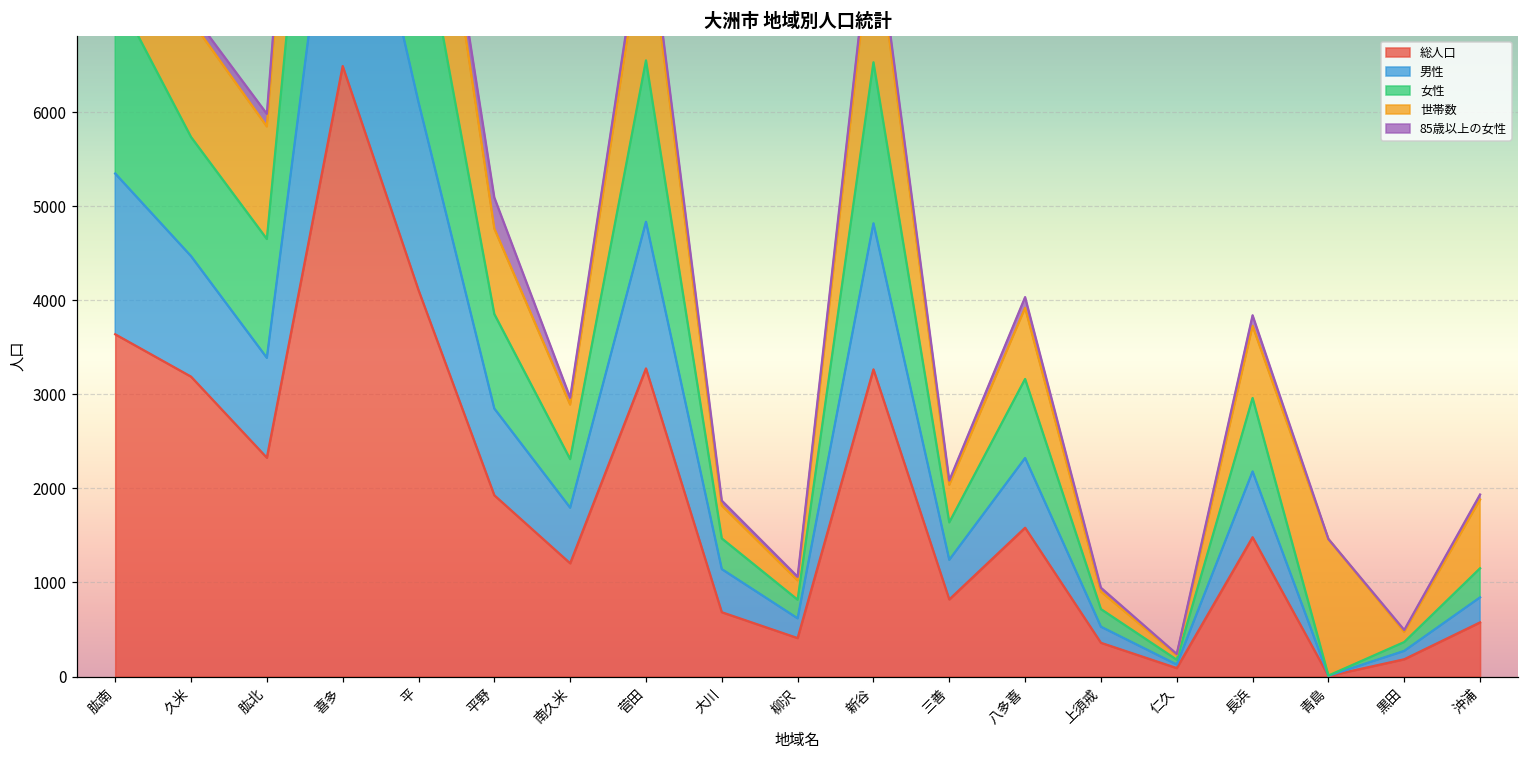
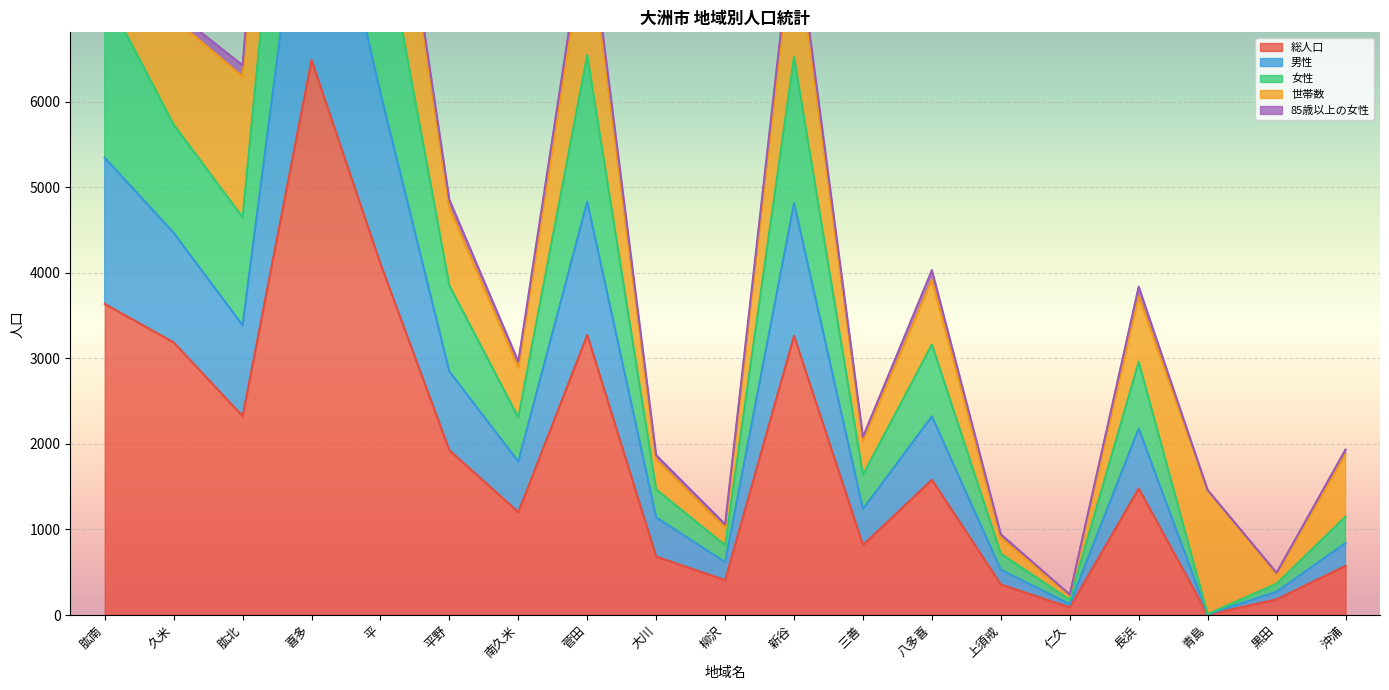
  {
    "総人口": {
      "肱南": 3600,
      "久米": 3200,
      "肱北": 2300,
      "喜多": 6500,
      "平": 4100,
      "平野": 1900,
      "南久米": 1200,
      "菅田": 3300,
      "大川": 700,
      "柳沢": 400,
      "新谷": 3300,
      "三善": 800,
      "八多喜": 1600,
      "上須戒": 400,
      "仁久": 100,
      "長浜": 1500,
      "黒田": 200,
      "沖浦": 600
    },
    "男性": {
      "肱南": 1700,
      "久米": 1300,
      "肱北": 1100,
      "平": 2000,
      "平野": 900,
      "南久米": 600,
      "菅田": 1600,
      "大川": 500,
      "柳沢": 200,
      "新谷": 1600,
      "三善": 400,
      "八多喜": 700,
      "上須戒": 200,
      "仁久": 0,
      "長浜": 700,
      "黒田": 100,
      "沖浦": 300
    },
    "女性": {
      "久米": 1300,
      "肱北": 1300,
      "平野": 1000,
      "南久米": 500,
      "菅田": 1700,
      "大川": 300,
      "柳沢": 200,
      "新谷": 1700,
      "三善": 400,
      "八多喜": 800,
      "上須戒": 200,
      "仁久": 100,
      "長浜": 800,
      "黒田": 100,
      "沖浦": 300
    },
    "世帯数": {
-     "肱北": 1200,
+     "肱北": 1600,
      "平野": 900,
      "南久米": 600,
      "大川": 400,
      "柳沢": 200,
      "三善": 400,
      "八多喜": 800,
      "上須戒": 200,
      "長浜": 800,
      "沖浦": 700
    },
    "85歳以上の女性": {
      "肱北": 100,
-     "平野": 300,
+     "平野": 100,
      "南久米": 100,
      "大川": 100,
      "柳沢": 0,
      "三善": 0,
      "八多喜": 100,
      "上須戒": 0,
      "長浜": 100,
      "沖浦": 100
    }
  }
